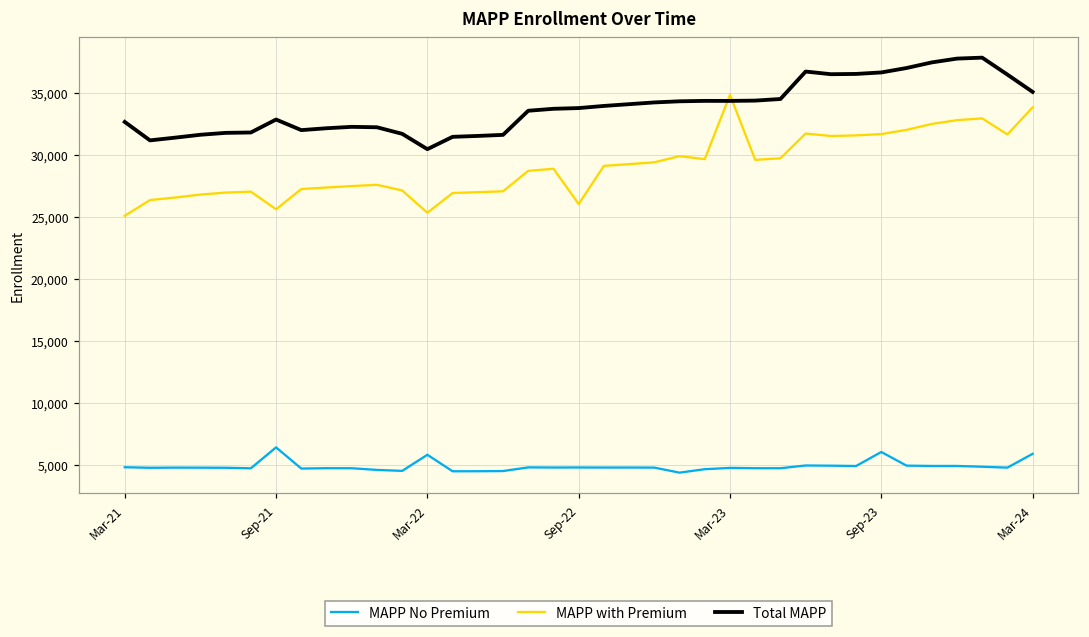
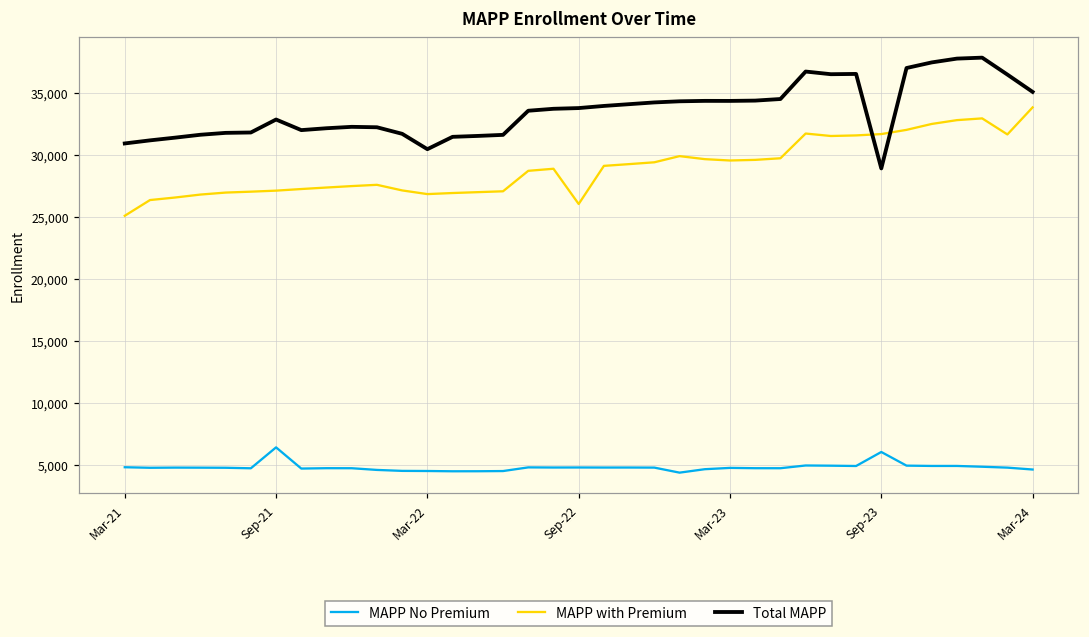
  {
    "MAPP No Premium": {
      "Mar-21": "4,900",
      "Sep-21": "6,500",
-     "Mar-22": "5,900",
+     "Mar-22": "4,600",
      "Sep-22": "4,800",
      "Mar-23": "4,800",
      "Sep-23": "6,100",
-     "Mar-24": "5,900"
+     "Mar-24": "4,700"
    },
    "MAPP with Premium": {
      "Mar-21": "25,100",
-     "Sep-21": "25,600",
-     "Mar-22": "25,400",
+     "Sep-21": "27,100",
+     "Mar-22": "26,900",
      "Sep-22": "26,100",
-     "Mar-23": "34,900",
+     "Mar-23": "29,600",
      "Sep-23": "31,700",
      "Mar-24": "33,800"
    },
    "Total MAPP": {
-     "Mar-21": "32,700",
+     "Mar-21": "30,900",
      "Sep-21": "32,900",
      "Mar-22": "30,500",
      "Sep-22": "33,800",
      "Mar-23": "34,400",
-     "Sep-23": "36,700",
+     "Sep-23": "28,900",
      "Mar-24": "35,100"
    }
  }
